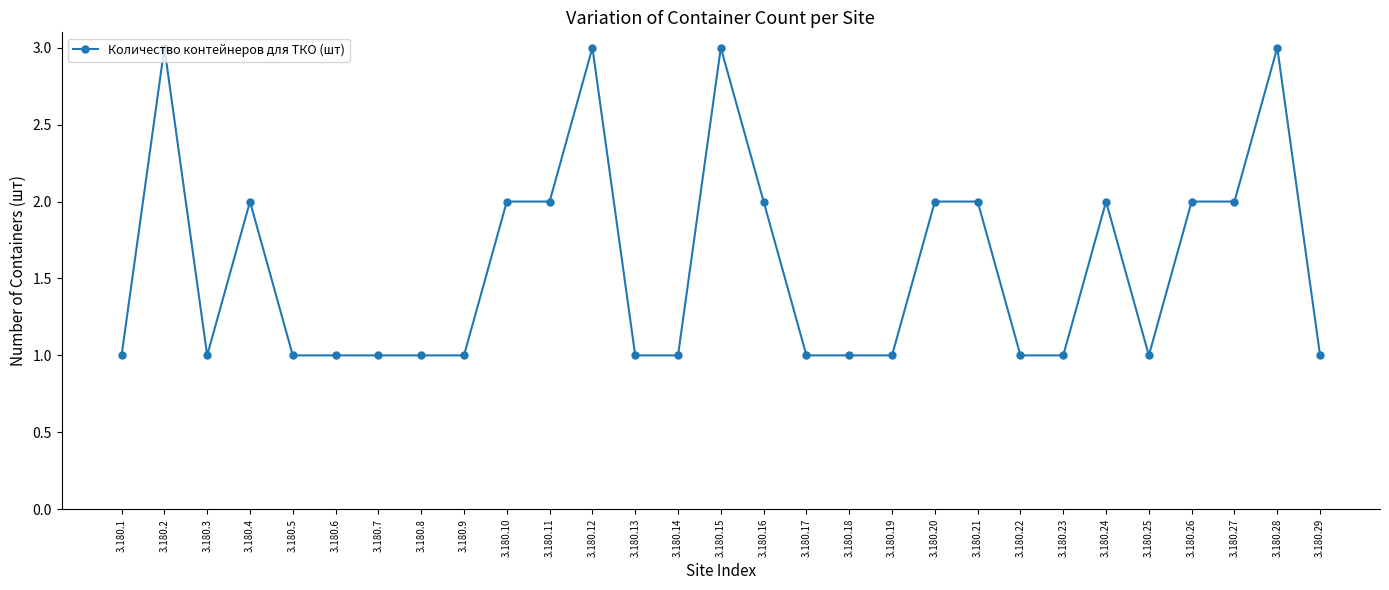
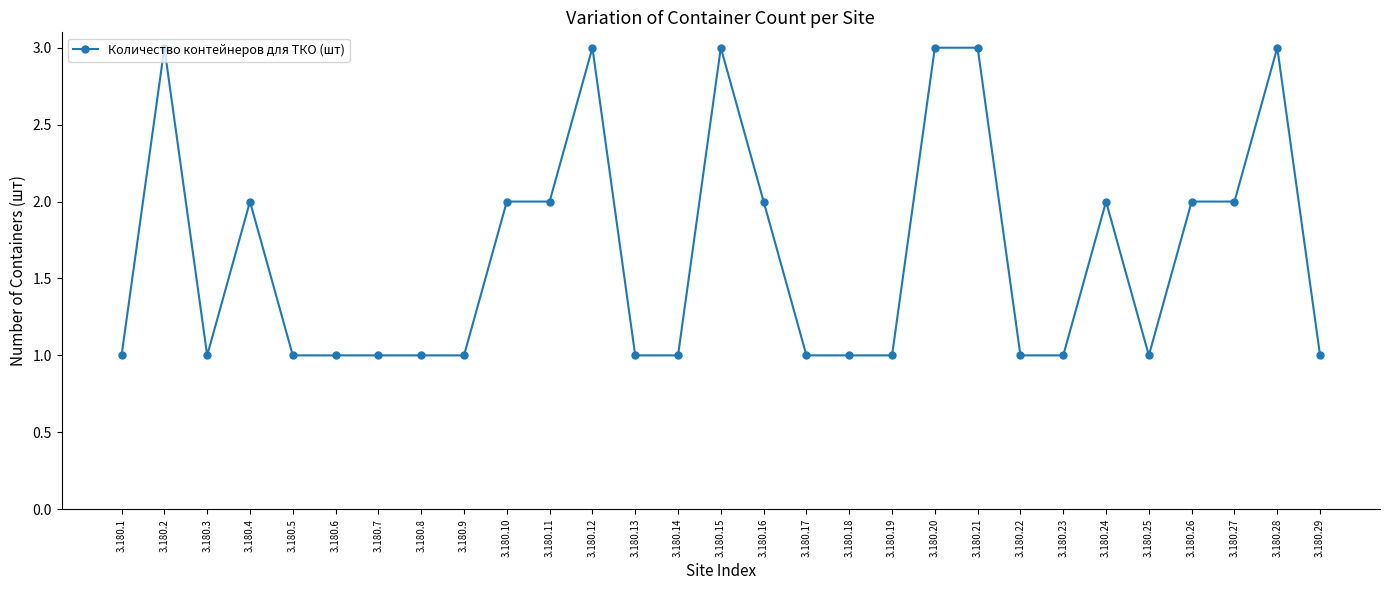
  {
    "3.180.1": 1,
    "3.180.3": 1,
    "3.180.4": 2,
    "3.180.5": 1,
    "3.180.6": 1,
    "3.180.7": 1,
    "3.180.8": 1,
    "3.180.9": 1,
    "3.180.10": 2,
    "3.180.11": 2,
    "3.180.12": 3,
    "3.180.13": 1,
    "3.180.14": 1,
    "3.180.15": 3,
    "3.180.16": 2,
    "3.180.17": 1,
    "3.180.18": 1,
    "3.180.19": 1,
-   "3.180.20": 2,
-   "3.180.21": 2,
+   "3.180.20": 3,
+   "3.180.21": 3,
    "3.180.22": 1,
    "3.180.23": 1,
    "3.180.24": 2,
    "3.180.25": 1,
    "3.180.26": 2,
    "3.180.27": 2,
    "3.180.28": 3,
    "3.180.29": 1
  }
